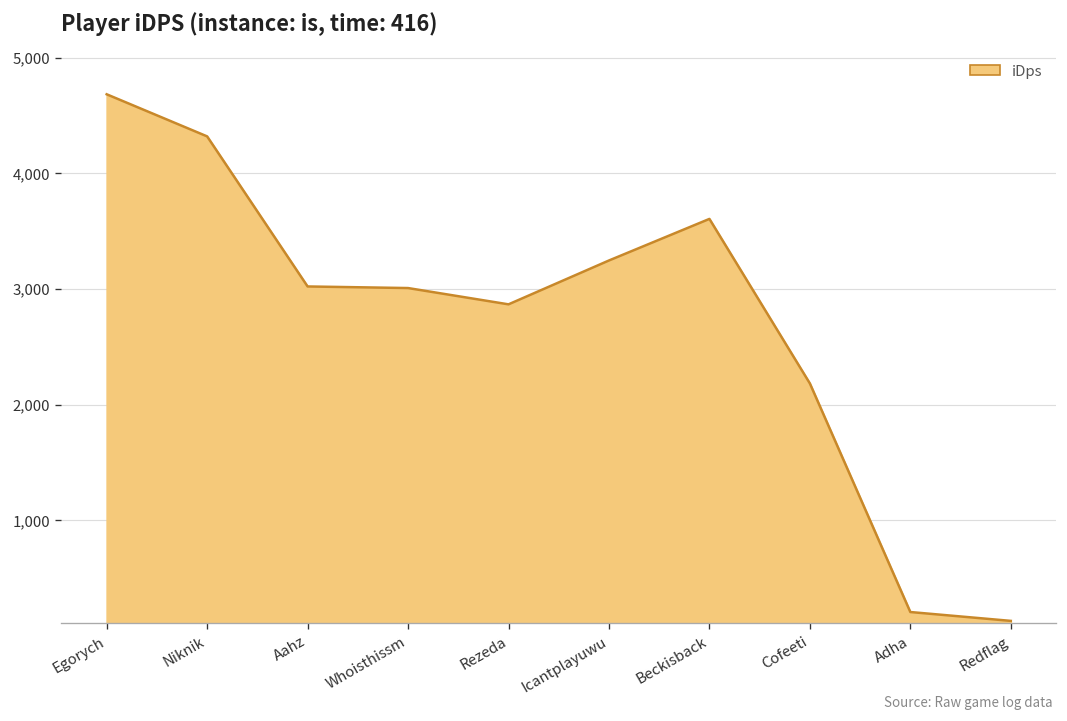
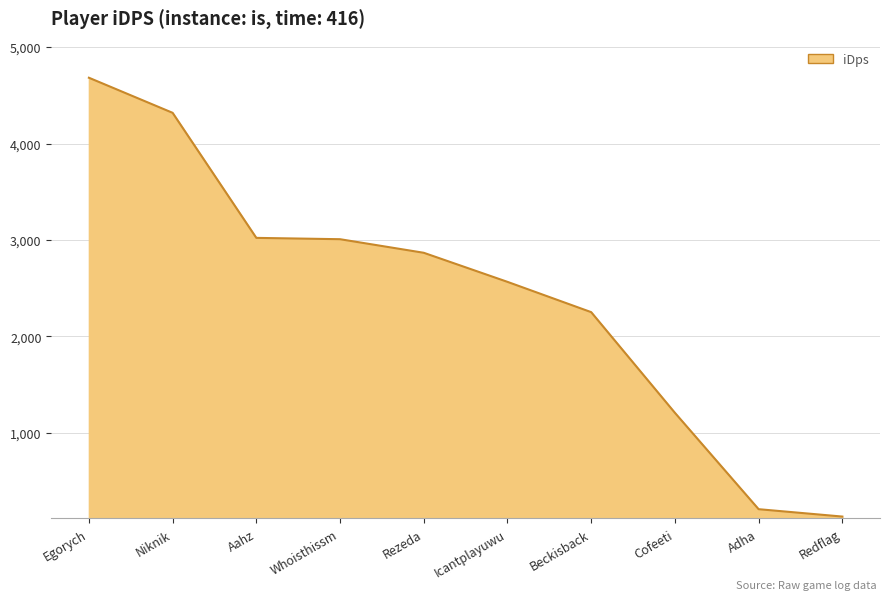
  {
    "Egorych": "4,700",
    "Niknik": "4,300",
    "Aahz": "3,000",
    "Whoisthissm": "3,000",
    "Rezeda": "2,900",
-   "Icantplayuwu": "3,200",
-   "Beckisback": "3,600",
-   "Cofeeti": "2,200",
+   "Icantplayuwu": "2,600",
+   "Beckisback": "2,300",
+   "Cofeeti": "1,200",
    "Adha": "200",
    "Redflag": "100"
  }
